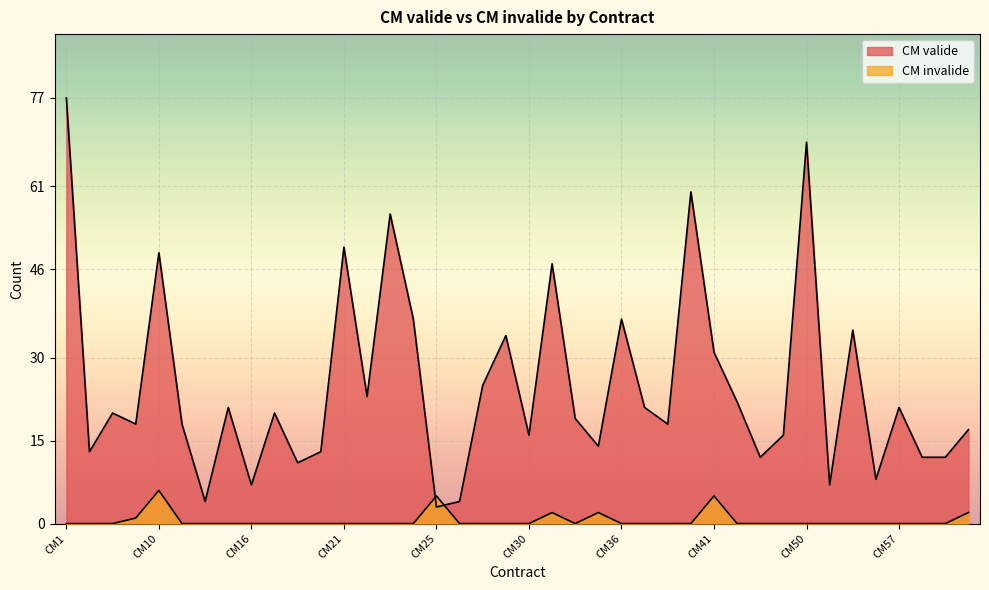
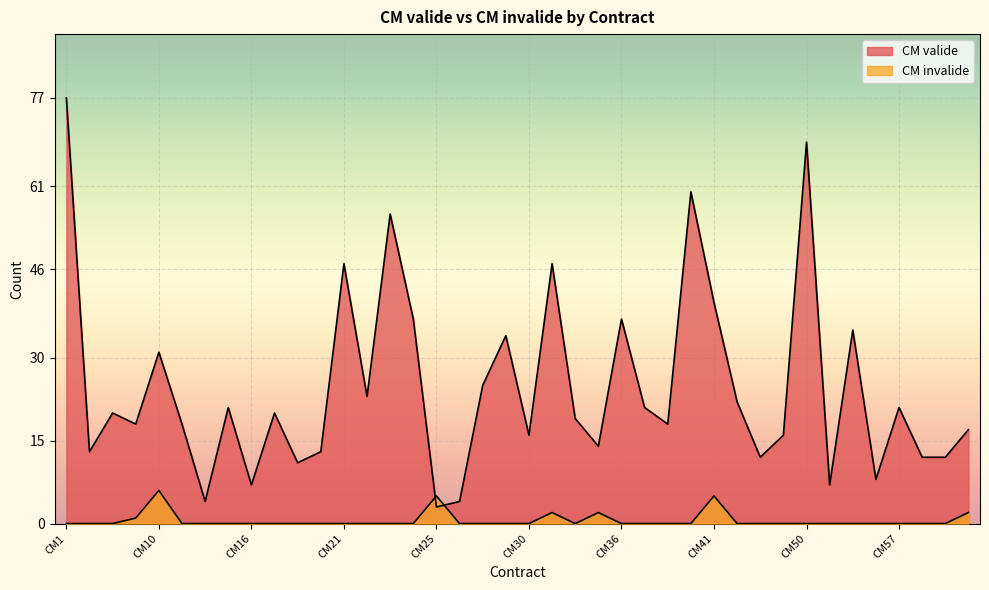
  {
    "CM valide": {
      "CM1": 77,
-     "CM10": 49,
+     "CM10": 31,
      "CM16": 7,
-     "CM21": 50,
+     "CM21": 47,
      "CM25": 3,
      "CM30": 16,
      "CM36": 37,
-     "CM41": 31,
+     "CM41": 40,
      "CM50": 69,
      "CM57": 21
    },
    "CM invalide": {
      "CM1": 0,
      "CM10": 6,
      "CM16": 0,
      "CM21": 0,
      "CM25": 5,
      "CM30": 0,
      "CM36": 0,
      "CM41": 5,
      "CM50": 0,
      "CM57": 0
    }
  }
